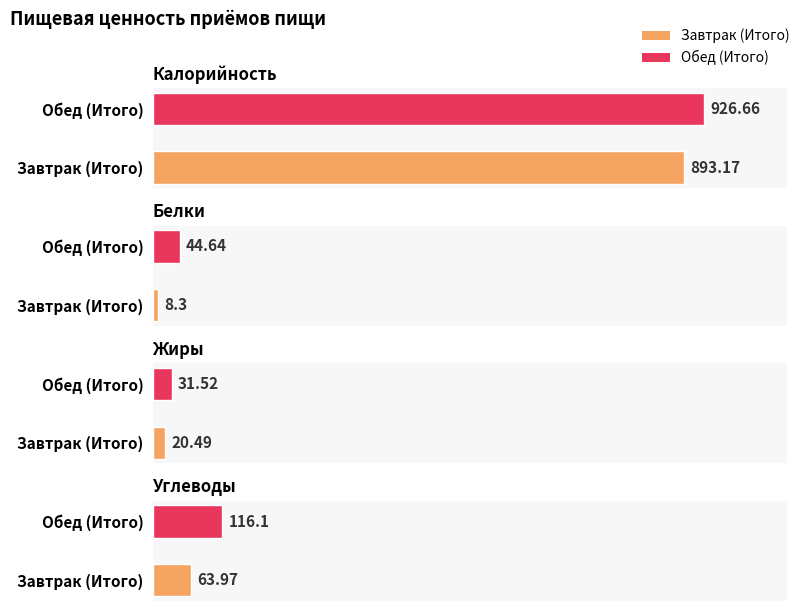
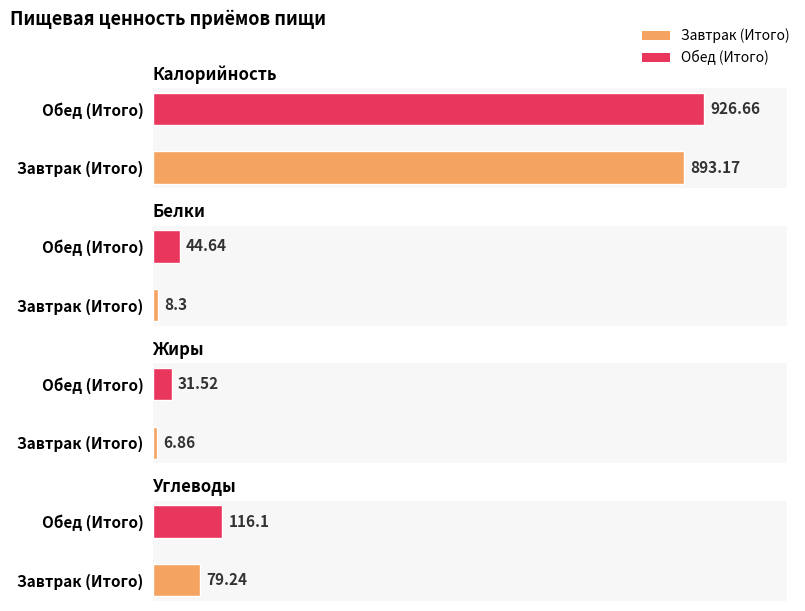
  {
    "Калорийность": {
      "Обед (Итого)": 926.66,
      "Завтрак (Итого)": 893.17
    },
    "Белки": {
      "Обед (Итого)": 44.64,
      "Завтрак (Итого)": 8.3
    },
    "Жиры": {
      "Обед (Итого)": 31.52,
-     "Завтрак (Итого)": 20.49
+     "Завтрак (Итого)": 6.86
    },
    "Углеводы": {
      "Обед (Итого)": 116.1,
-     "Завтрак (Итого)": 63.97
+     "Завтрак (Итого)": 79.24
    }
  }
